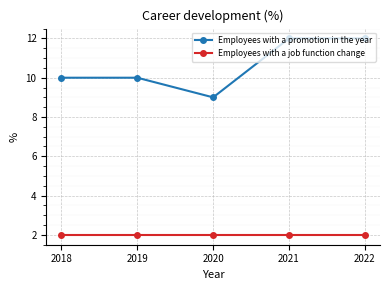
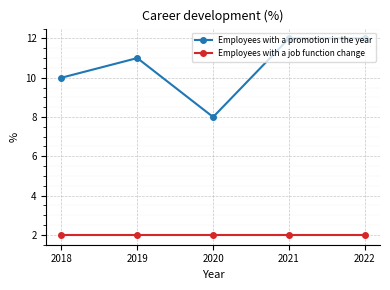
  {
    "Employees with a promotion in the year": {
      "2018": 10,
-     "2019": 10,
-     "2020": 9
+     "2019": 11,
+     "2020": 8
    },
    "Employees with a job function change": {
      "2018": 2,
      "2019": 2,
      "2020": 2,
      "2021": 2,
      "2022": 2
    }
  }
